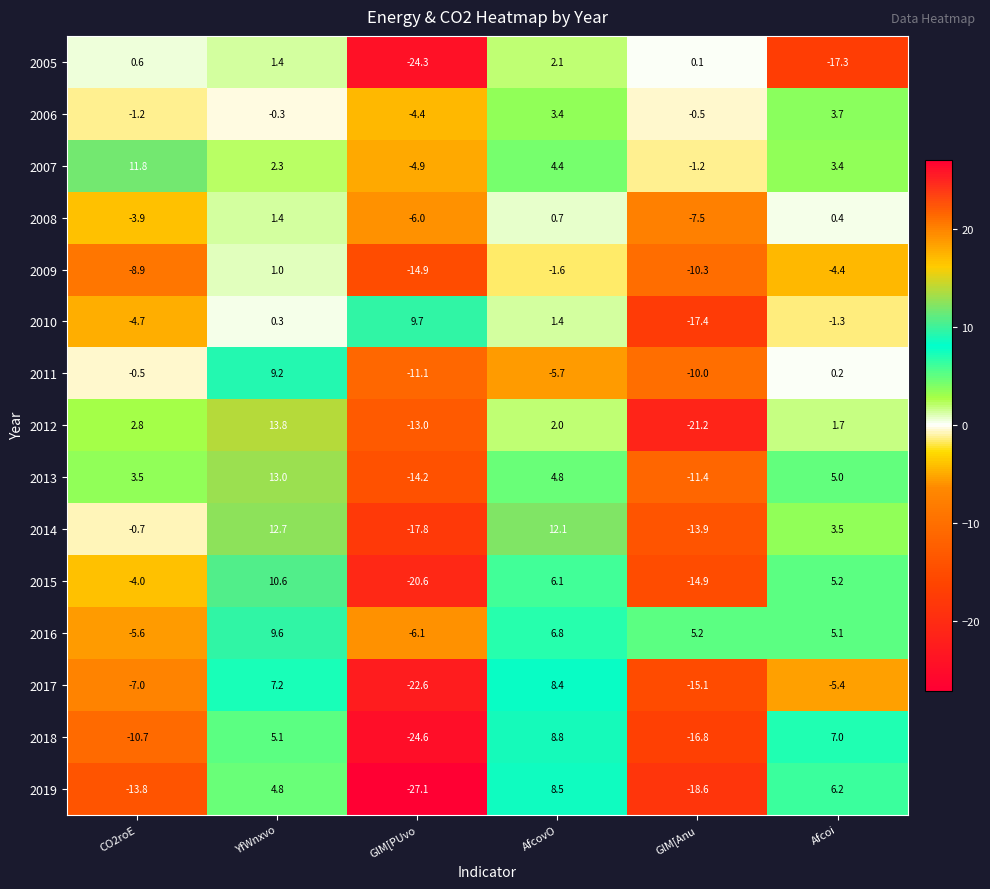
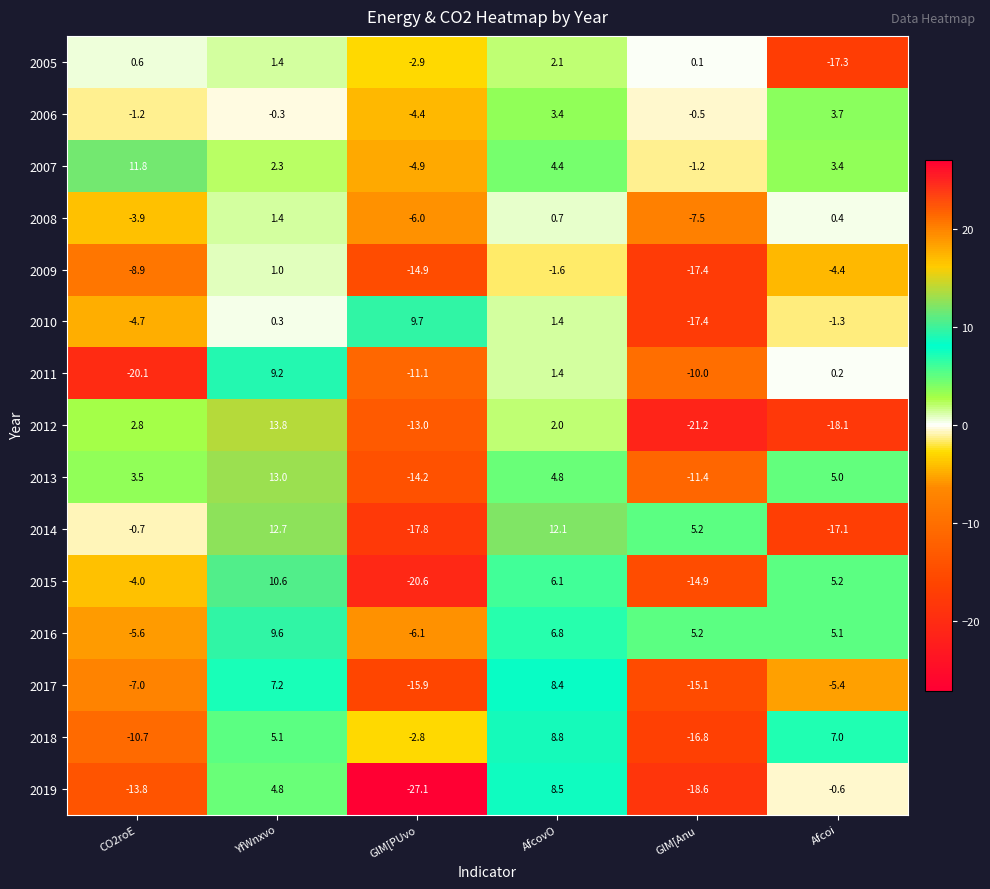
  {
    "2005": {
      "CO2roE": 0.6,
      "YfWnxvo": 1.4,
-     "GlM[PUvo": -24.3,
+     "GlM[PUvo": -2.9,
      "AfcovO": 2.1,
      "GlM[Anu": 0.1,
      "Afcoi": -17.3
    },
    "2006": {
      "CO2roE": -1.2,
      "YfWnxvo": -0.3,
      "GlM[PUvo": -4.4,
      "AfcovO": 3.4,
      "GlM[Anu": -0.5,
      "Afcoi": 3.7
    },
    "2007": {
      "CO2roE": 11.8,
      "YfWnxvo": 2.3,
      "GlM[PUvo": -4.9,
      "AfcovO": 4.4,
      "GlM[Anu": -1.2,
      "Afcoi": 3.4
    },
    "2008": {
      "CO2roE": -3.9,
      "YfWnxvo": 1.4,
      "GlM[PUvo": -6.0,
      "AfcovO": 0.7,
      "GlM[Anu": -7.5,
      "Afcoi": 0.4
    },
    "2009": {
      "CO2roE": -8.9,
      "YfWnxvo": 1.0,
      "GlM[PUvo": -14.9,
      "AfcovO": -1.6,
-     "GlM[Anu": -10.3,
+     "GlM[Anu": -17.4,
      "Afcoi": -4.4
    },
    "2010": {
      "CO2roE": -4.7,
      "YfWnxvo": 0.3,
      "GlM[PUvo": 9.7,
      "AfcovO": 1.4,
      "GlM[Anu": -17.4,
      "Afcoi": -1.3
    },
    "2011": {
-     "CO2roE": -0.5,
+     "CO2roE": -20.1,
      "YfWnxvo": 9.2,
      "GlM[PUvo": -11.1,
-     "AfcovO": -5.7,
+     "AfcovO": 1.4,
      "GlM[Anu": -10.0,
      "Afcoi": 0.2
    },
    "2012": {
      "CO2roE": 2.8,
      "YfWnxvo": 13.8,
      "GlM[PUvo": -13.0,
      "AfcovO": 2.0,
      "GlM[Anu": -21.2,
-     "Afcoi": 1.7
+     "Afcoi": -18.1
    },
    "2013": {
      "CO2roE": 3.5,
      "YfWnxvo": 13.0,
      "GlM[PUvo": -14.2,
      "AfcovO": 4.8,
      "GlM[Anu": -11.4,
      "Afcoi": 5.0
    },
    "2014": {
      "CO2roE": -0.7,
      "YfWnxvo": 12.7,
      "GlM[PUvo": -17.8,
      "AfcovO": 12.1,
-     "GlM[Anu": -13.9,
-     "Afcoi": 3.5
+     "GlM[Anu": 5.2,
+     "Afcoi": -17.1
    },
    "2015": {
      "CO2roE": -4.0,
      "YfWnxvo": 10.6,
      "GlM[PUvo": -20.6,
      "AfcovO": 6.1,
      "GlM[Anu": -14.9,
      "Afcoi": 5.2
    },
    "2016": {
      "CO2roE": -5.6,
      "YfWnxvo": 9.6,
      "GlM[PUvo": -6.1,
      "AfcovO": 6.8,
      "GlM[Anu": 5.2,
      "Afcoi": 5.1
    },
    "2017": {
      "CO2roE": -7.0,
      "YfWnxvo": 7.2,
-     "GlM[PUvo": -22.6,
+     "GlM[PUvo": -15.9,
      "AfcovO": 8.4,
      "GlM[Anu": -15.1,
      "Afcoi": -5.4
    },
    "2018": {
      "CO2roE": -10.7,
      "YfWnxvo": 5.1,
-     "GlM[PUvo": -24.6,
+     "GlM[PUvo": -2.8,
      "AfcovO": 8.8,
      "GlM[Anu": -16.8,
      "Afcoi": 7.0
    },
    "2019": {
      "CO2roE": -13.8,
      "YfWnxvo": 4.8,
      "GlM[PUvo": -27.1,
      "AfcovO": 8.5,
      "GlM[Anu": -18.6,
-     "Afcoi": 6.2
+     "Afcoi": -0.6
    }
  }
